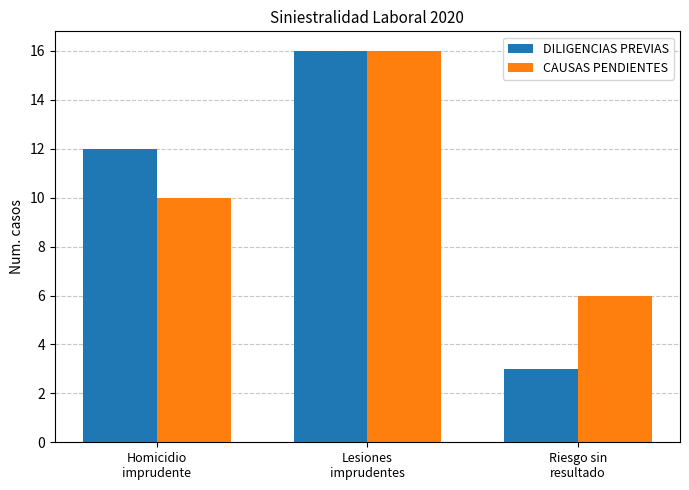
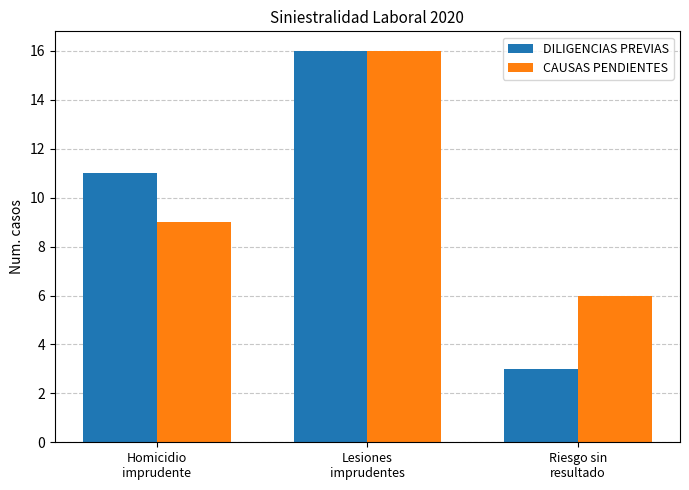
  {
    "DILIGENCIAS PREVIAS": {
-     "Homicidio imprudente": 12,
+     "Homicidio imprudente": 11,
      "Lesiones imprudentes": 16,
      "Riesgo sin resultado": 3
    },
    "CAUSAS PENDIENTES": {
-     "Homicidio imprudente": 10,
+     "Homicidio imprudente": 9,
      "Lesiones imprudentes": 16,
      "Riesgo sin resultado": 6
    }
  }
